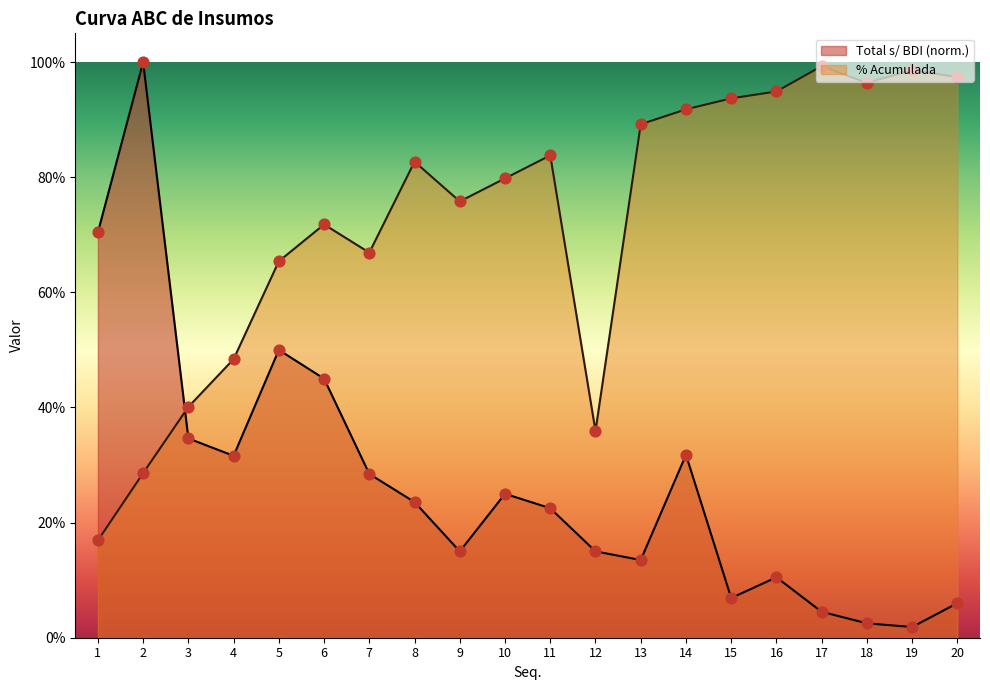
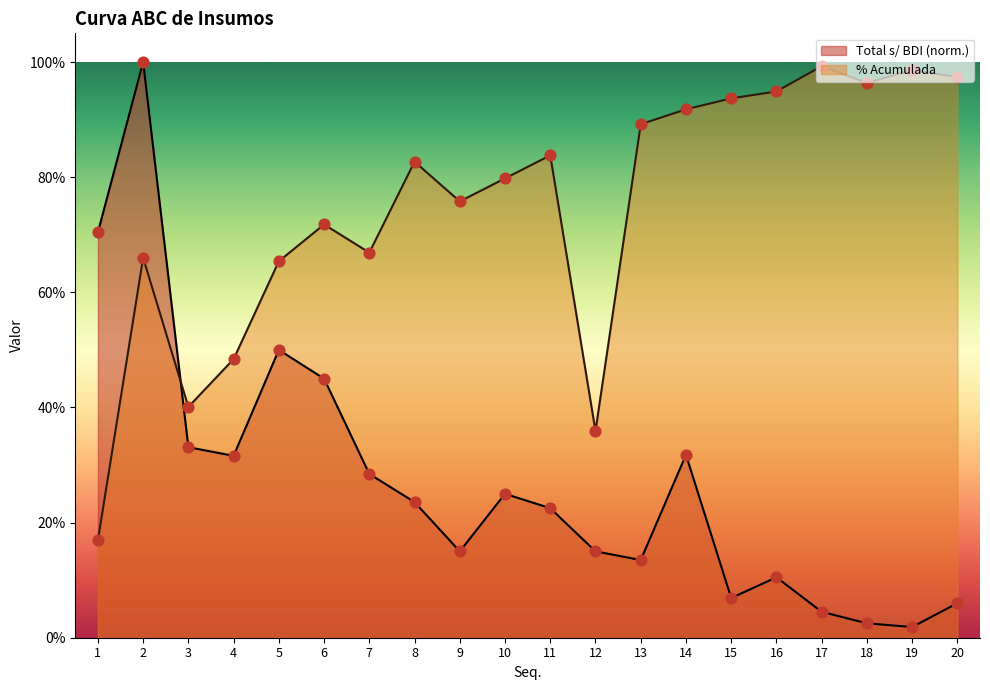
  {
    "Total s/ BDI (norm.)": {
      "1": "70%",
      "2": "100%",
-     "3": "35%",
+     "3": "33%",
      "4": "32%",
      "5": "50%",
      "6": "45%",
      "7": "28%",
      "8": "24%",
      "9": "15%",
      "10": "25%",
      "11": "22%",
      "12": "15%",
      "13": "13%",
      "14": "32%",
      "15": "7%",
      "16": "10%",
      "17": "4%",
      "18": "2%",
      "19": "2%",
      "20": "6%"
    },
    "% Acumulada": {
      "1": "17%",
-     "2": "29%",
+     "2": "66%",
      "3": "40%",
      "4": "48%",
      "5": "65%",
      "6": "72%",
      "7": "67%",
      "8": "83%",
      "9": "76%",
      "10": "80%",
      "11": "84%",
      "12": "36%",
      "13": "89%",
      "14": "92%",
      "15": "94%",
      "16": "95%",
      "18": "96%"
    }
  }
